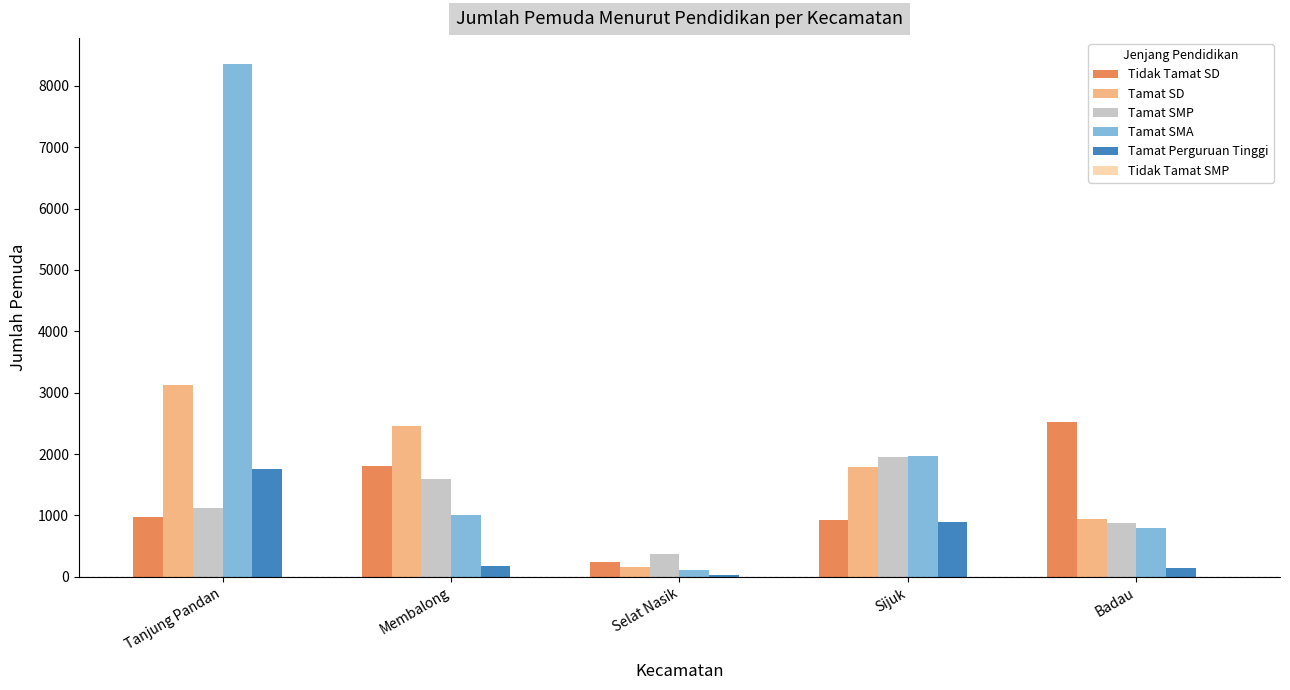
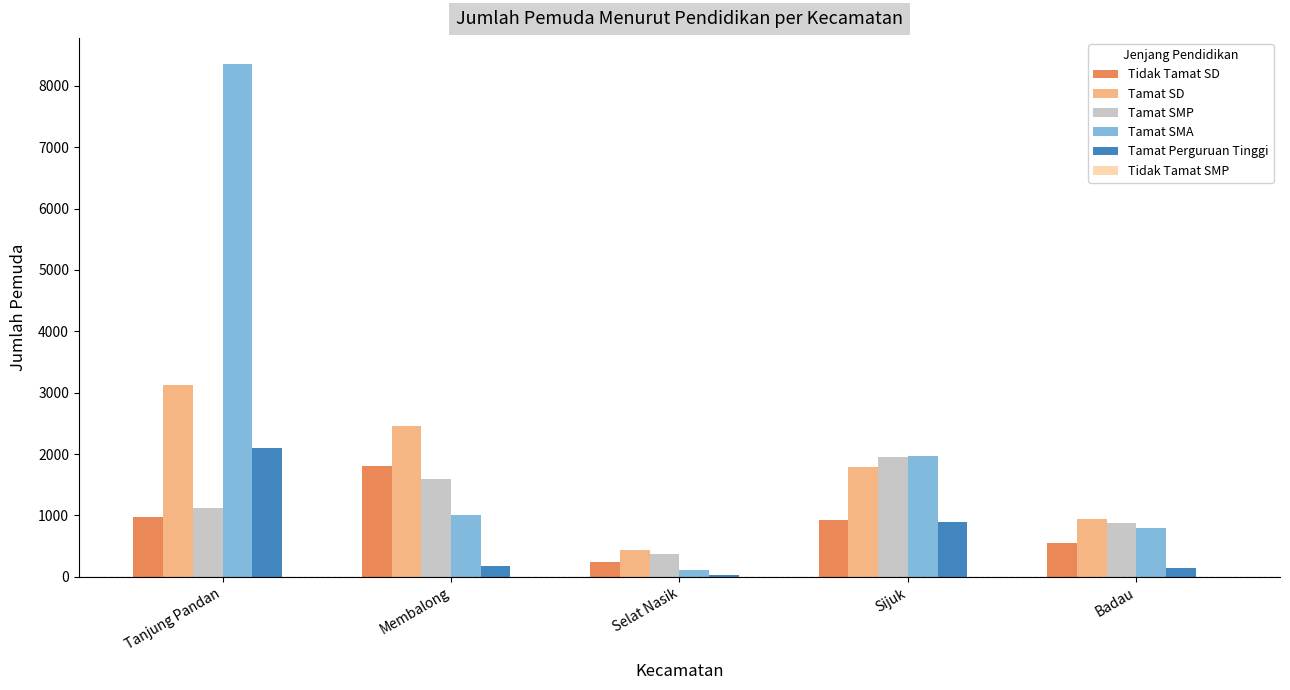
  {
    "Tidak Tamat SD": {
      "Tanjung Pandan": 1000,
      "Membalong": 1800,
      "Selat Nasik": 200,
      "Sijuk": 900,
-     "Badau": 2500
+     "Badau": 600
    },
    "Tamat SD": {
      "Tanjung Pandan": 3100,
      "Membalong": 2500,
-     "Selat Nasik": 200,
+     "Selat Nasik": 400,
      "Sijuk": 1800,
      "Badau": 900
    },
    "Tamat SMP": {
      "Tanjung Pandan": 1100,
      "Membalong": 1600,
      "Selat Nasik": 400,
      "Sijuk": 1900,
      "Badau": 900
    },
    "Tamat SMA": {
      "Tanjung Pandan": 8400,
      "Membalong": 1000,
      "Selat Nasik": 100,
      "Sijuk": 2000,
      "Badau": 800
    },
    "Tamat Perguruan Tinggi": {
-     "Tanjung Pandan": 1800,
+     "Tanjung Pandan": 2100,
      "Membalong": 200,
      "Sijuk": 900,
      "Badau": 100
    },
    "Tidak Tamat SMP": {
      "Tanjung Pandan": 0,
      "Membalong": 0,
      "Selat Nasik": 0,
      "Sijuk": 0,
      "Badau": 0
    }
  }
